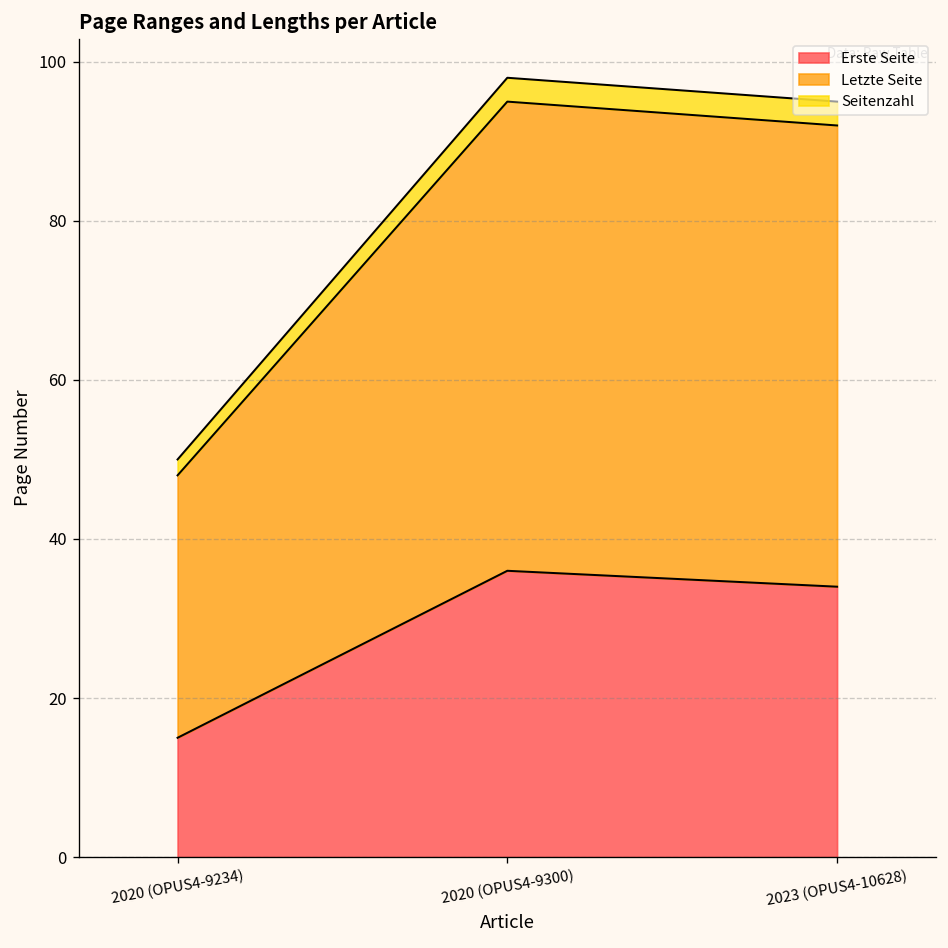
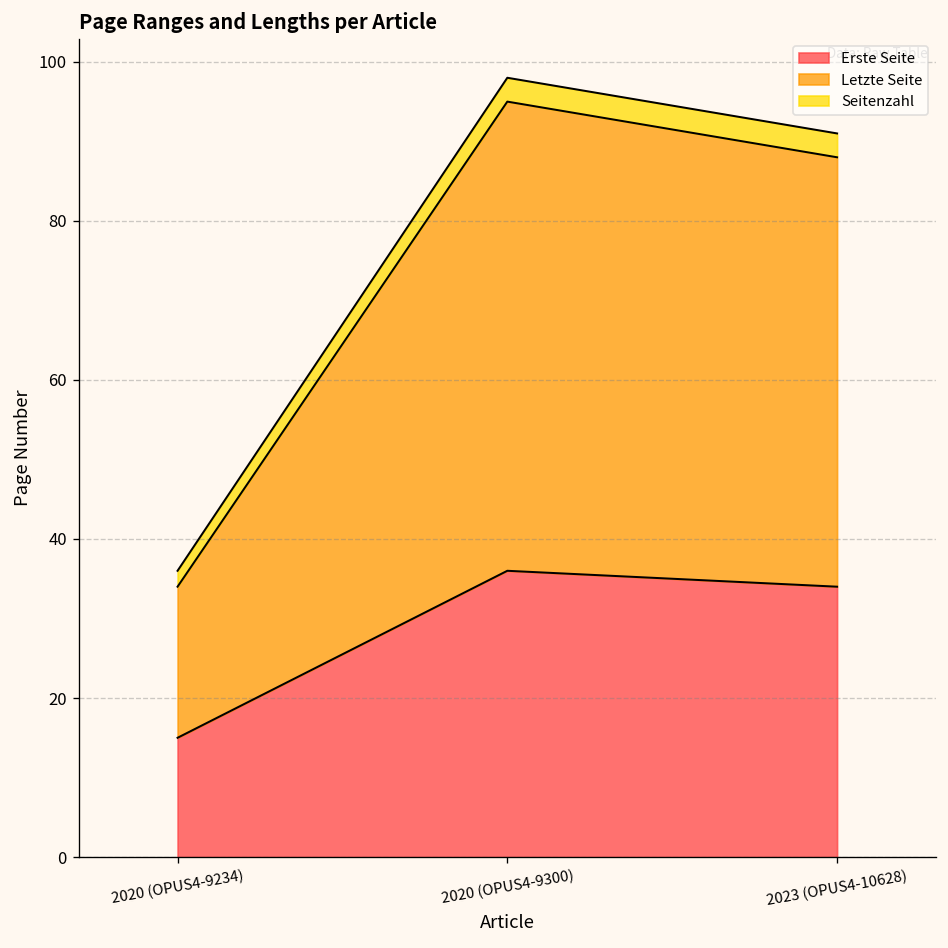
  {
    "Erste Seite": {
      "2020 (OPUS4-9234)": 15,
      "2020 (OPUS4-9300)": 36,
      "2023 (OPUS4-10628)": 34
    },
    "Letzte Seite": {
-     "2020 (OPUS4-9234)": 33,
+     "2020 (OPUS4-9234)": 19,
      "2020 (OPUS4-9300)": 59,
-     "2023 (OPUS4-10628)": 58
+     "2023 (OPUS4-10628)": 54
    },
    "Seitenzahl": {
      "2020 (OPUS4-9234)": 2,
      "2020 (OPUS4-9300)": 3
    }
  }
